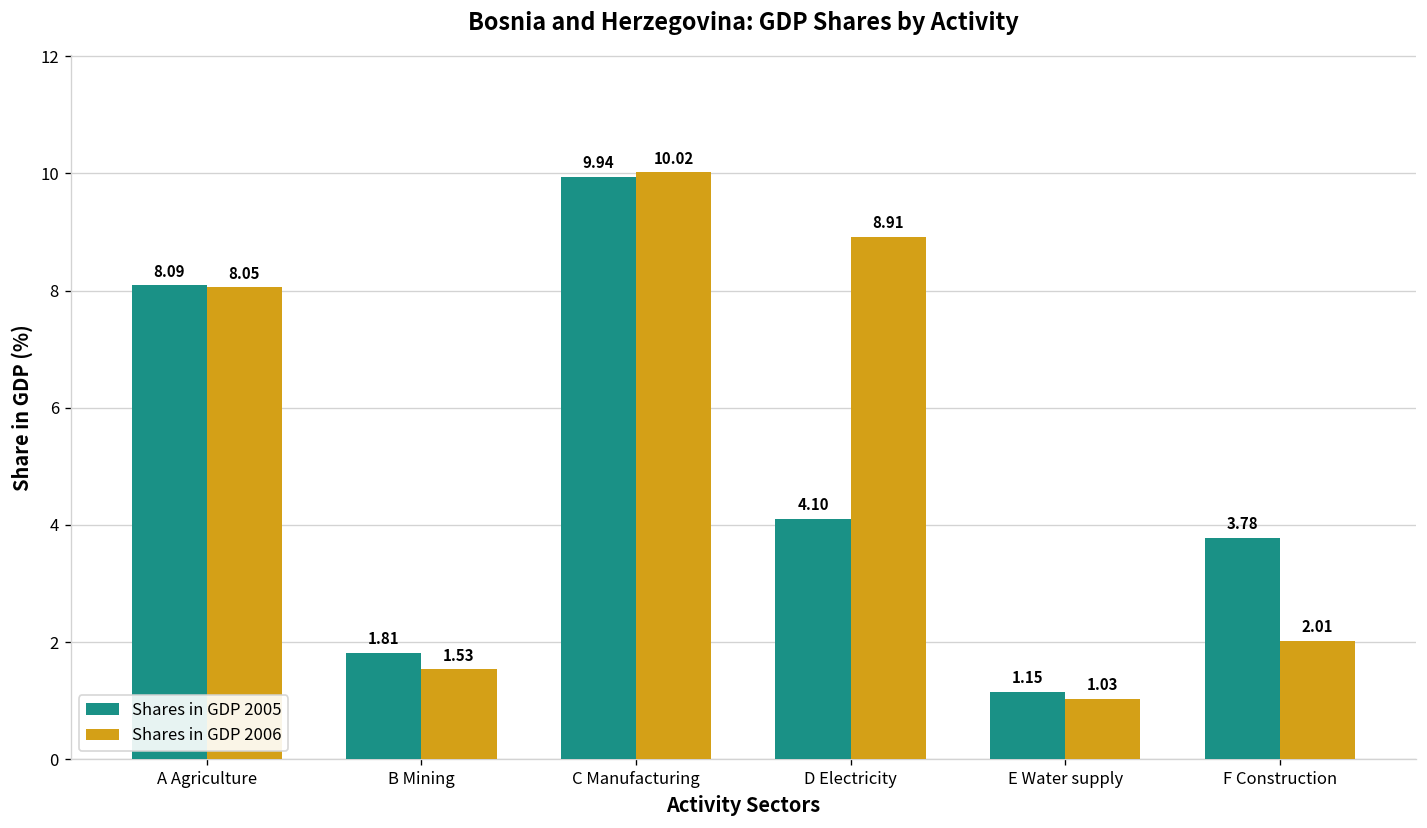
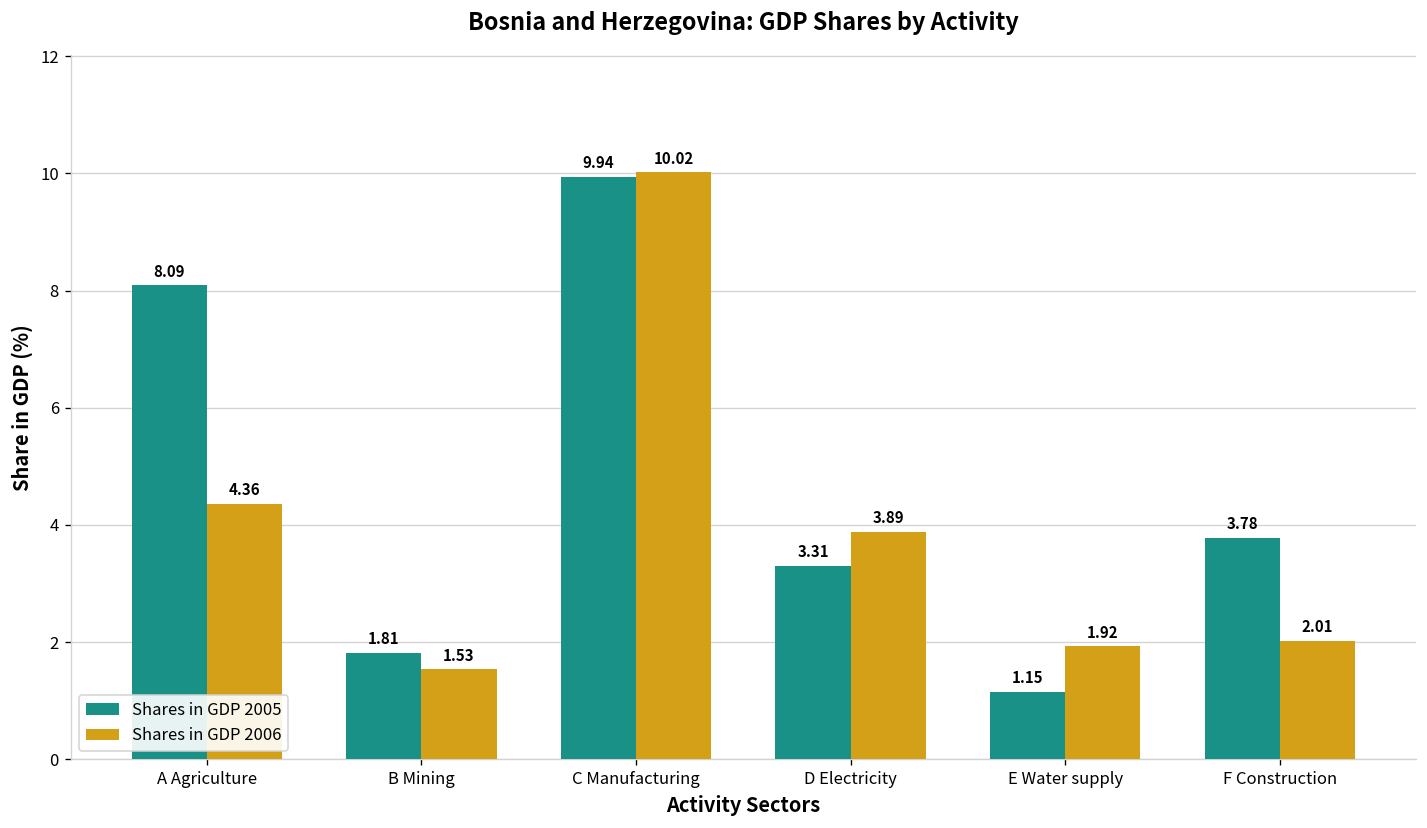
  {
    "Shares in GDP 2005": {
      "A Agriculture": 8.09,
      "B Mining": 1.81,
      "C Manufacturing": 9.94,
-     "D Electricity": 4.10,
+     "D Electricity": 3.31,
      "E Water supply": 1.15,
      "F Construction": 3.78
    },
    "Shares in GDP 2006": {
-     "A Agriculture": 8.05,
+     "A Agriculture": 4.36,
      "B Mining": 1.53,
      "C Manufacturing": 10.02,
-     "D Electricity": 8.91,
-     "E Water supply": 1.03,
+     "D Electricity": 3.89,
+     "E Water supply": 1.92,
      "F Construction": 2.01
    }
  }
